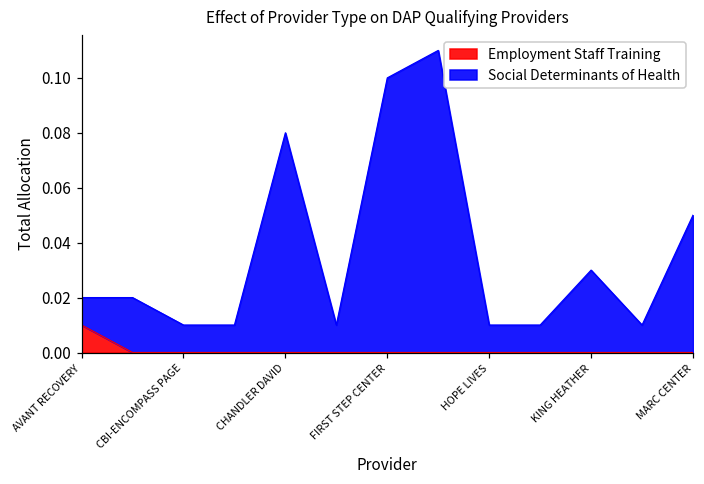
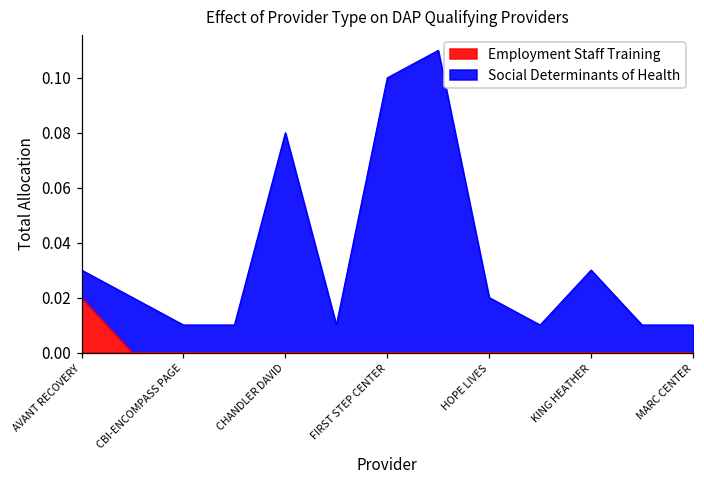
  {
    "Employment Staff Training": {
-     "AVANT RECOVERY": 0.01,
+     "AVANT RECOVERY": 0.02,
      "CBI-ENCOMPASS PAGE": 0.00,
      "CHANDLER DAVID": 0.00,
      "FIRST STEP CENTER": 0.00,
      "HOPE LIVES": 0.00,
      "KING HEATHER": 0.00,
      "MARC CENTER": 0.00
    },
    "Social Determinants of Health": {
      "CBI-ENCOMPASS PAGE": 0.01,
      "CHANDLER DAVID": 0.08,
      "FIRST STEP CENTER": 0.10,
-     "HOPE LIVES": 0.01,
+     "HOPE LIVES": 0.02,
      "KING HEATHER": 0.03,
-     "MARC CENTER": 0.05
+     "MARC CENTER": 0.01
    }
  }
